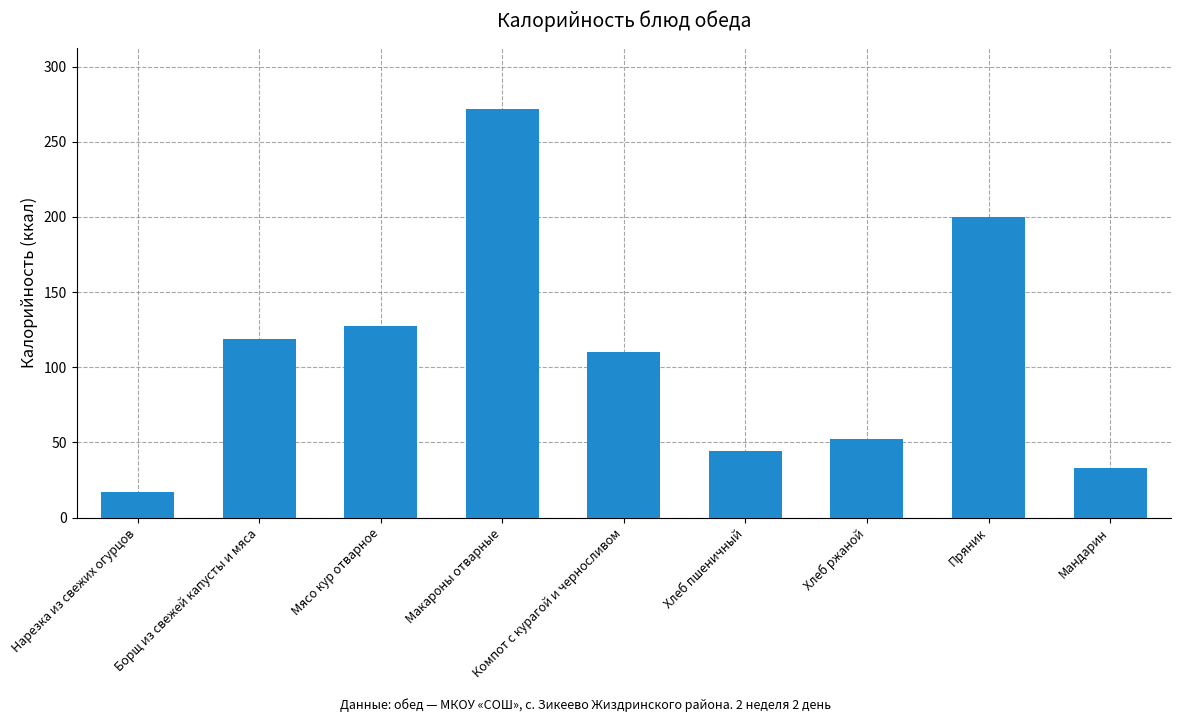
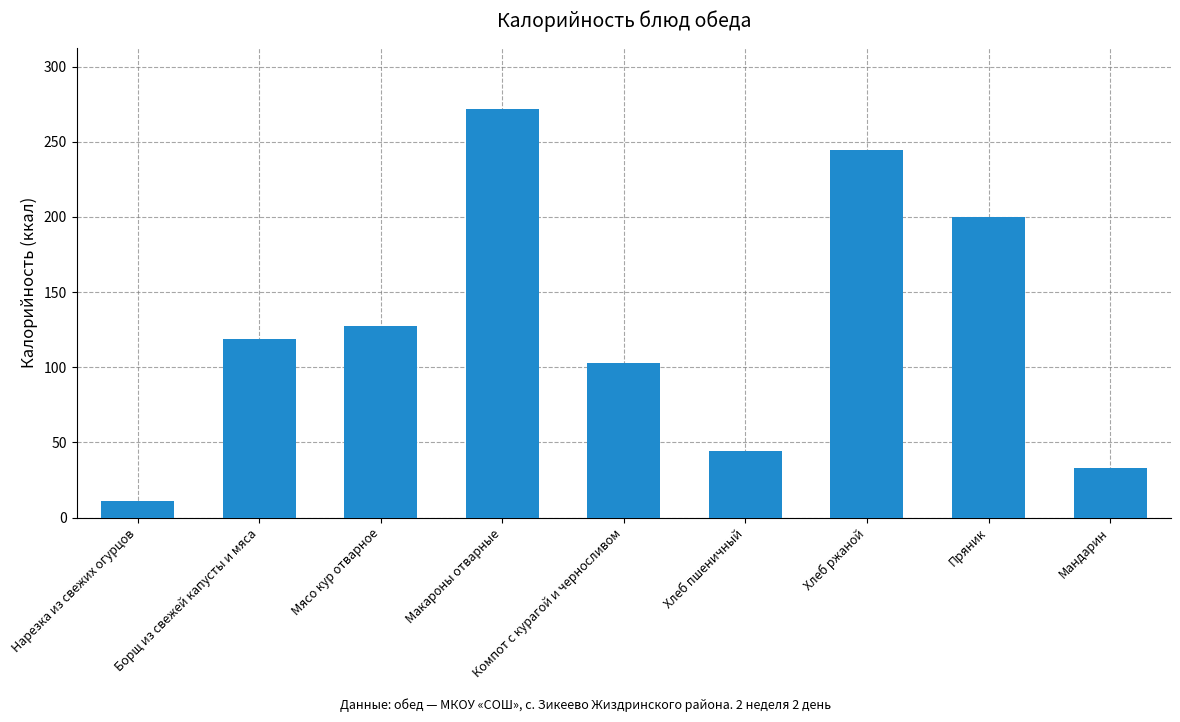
  {
-   "Нарезка из свежих огурцов": 17,
+   "Нарезка из свежих огурцов": 11,
    "Борщ из свежей капусты и мяса": 119,
    "Мясо кур отварное": 127,
    "Макароны отварные": 272,
-   "Компот с курагой и черносливом": 110,
+   "Компот с курагой и черносливом": 103,
    "Хлеб пшеничный": 44,
-   "Хлеб ржаной": 53,
+   "Хлеб ржаной": 245,
    "Пряник": 200,
    "Мандарин": 33
  }
